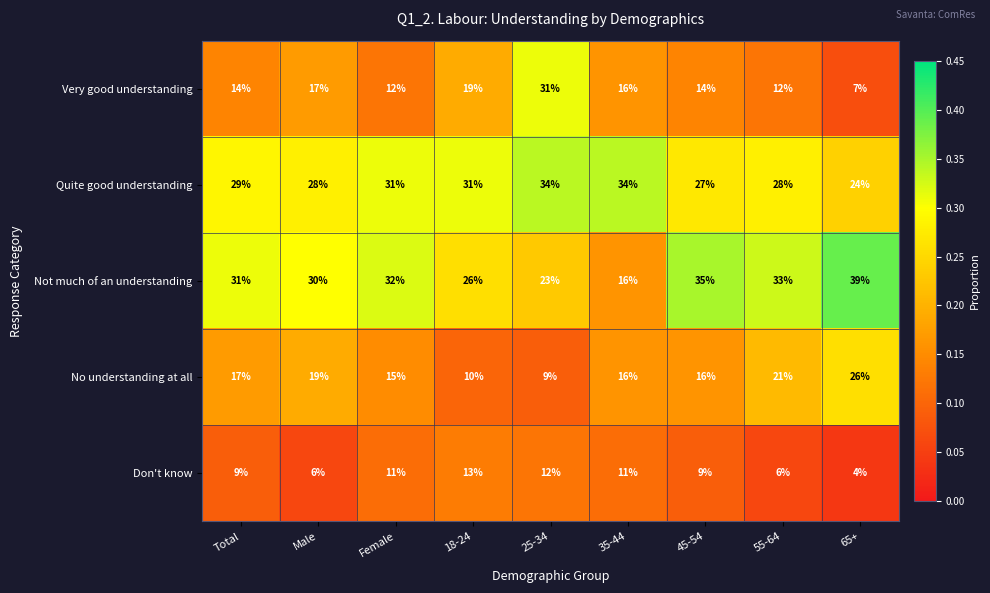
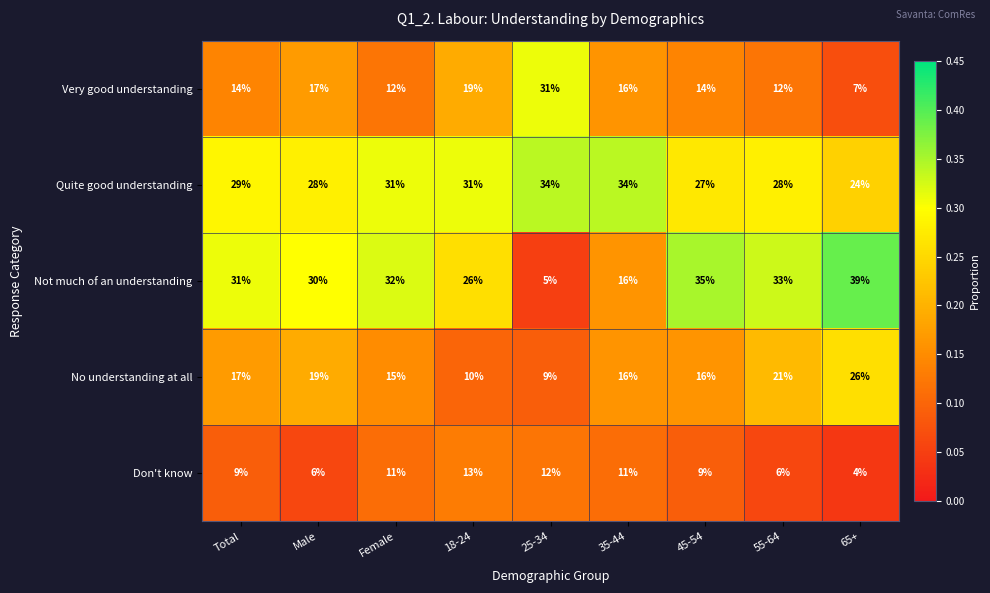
  {
    "Very good understanding": {
      "Total": "14%",
      "Male": "17%",
      "Female": "12%",
      "18-24": "19%",
      "25-34": "31%",
      "35-44": "16%",
      "45-54": "14%",
      "55-64": "12%",
      "65+": "7%"
    },
    "Quite good understanding": {
      "Total": "29%",
      "Male": "28%",
      "Female": "31%",
      "18-24": "31%",
      "25-34": "34%",
      "35-44": "34%",
      "45-54": "27%",
      "55-64": "28%",
      "65+": "24%"
    },
    "Not much of an understanding": {
      "Total": "31%",
      "Male": "30%",
      "Female": "32%",
      "18-24": "26%",
-     "25-34": "23%",
+     "25-34": "5%",
      "35-44": "16%",
      "45-54": "35%",
      "55-64": "33%",
      "65+": "39%"
    },
    "No understanding at all": {
      "Total": "17%",
      "Male": "19%",
      "Female": "15%",
      "18-24": "10%",
      "25-34": "9%",
      "35-44": "16%",
      "45-54": "16%",
      "55-64": "21%",
      "65+": "26%"
    },
    "Don't know": {
      "Total": "9%",
      "Male": "6%",
      "Female": "11%",
      "18-24": "13%",
      "25-34": "12%",
      "35-44": "11%",
      "45-54": "9%",
      "55-64": "6%",
      "65+": "4%"
    }
  }
